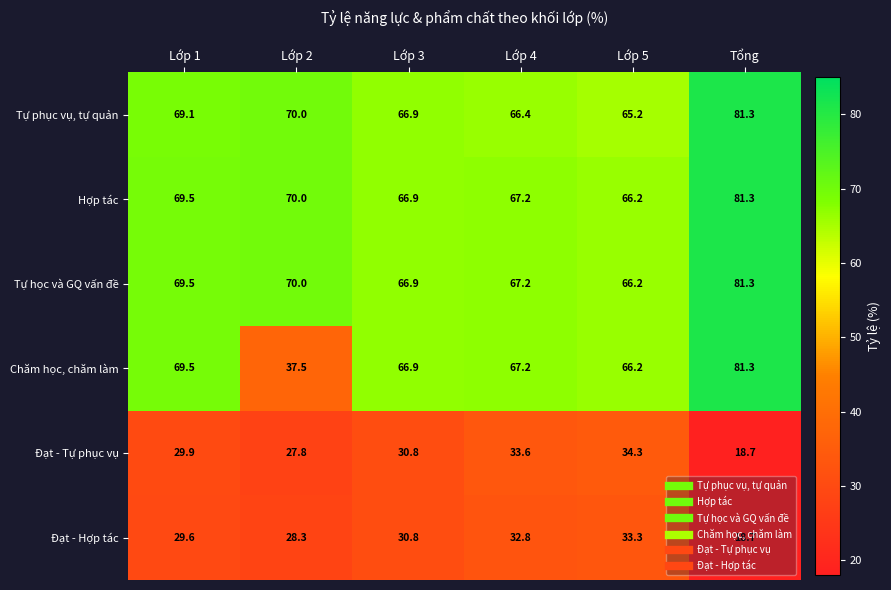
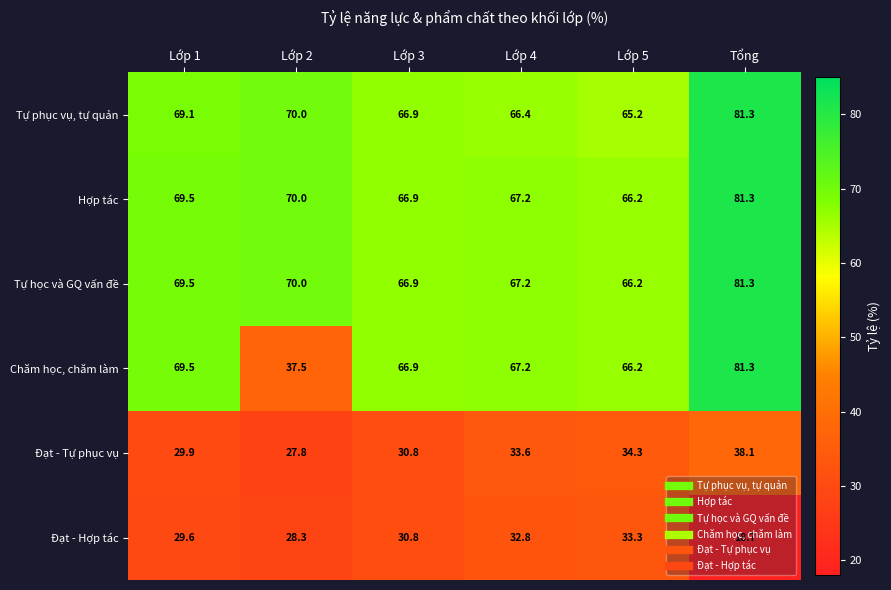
  {
    "Tự phục vụ, tự quản": {
      "Lớp 1": 69.1,
      "Lớp 2": 70.0,
      "Lớp 3": 66.9,
      "Lớp 4": 66.4,
      "Lớp 5": 65.2,
      "Tổng": 81.3
    },
    "Hợp tác": {
      "Lớp 1": 69.5,
      "Lớp 2": 70.0,
      "Lớp 3": 66.9,
      "Lớp 4": 67.2,
      "Lớp 5": 66.2,
      "Tổng": 81.3
    },
    "Tự học và GQ vấn đề": {
      "Lớp 1": 69.5,
      "Lớp 2": 70.0,
      "Lớp 3": 66.9,
      "Lớp 4": 67.2,
      "Lớp 5": 66.2,
      "Tổng": 81.3
    },
    "Chăm học, chăm làm": {
      "Lớp 1": 69.5,
      "Lớp 2": 37.5,
      "Lớp 3": 66.9,
      "Lớp 4": 67.2,
      "Lớp 5": 66.2,
      "Tổng": 81.3
    },
    "Đạt - Tự phục vụ": {
      "Lớp 1": 29.9,
      "Lớp 2": 27.8,
      "Lớp 3": 30.8,
      "Lớp 4": 33.6,
      "Lớp 5": 34.3,
-     "Tổng": 18.7
+     "Tổng": 38.1
    },
    "Đạt - Hợp tác": {
      "Lớp 1": 29.6,
      "Lớp 2": 28.3,
      "Lớp 3": 30.8,
      "Lớp 4": 32.8,
      "Lớp 5": 33.3
    }
  }
